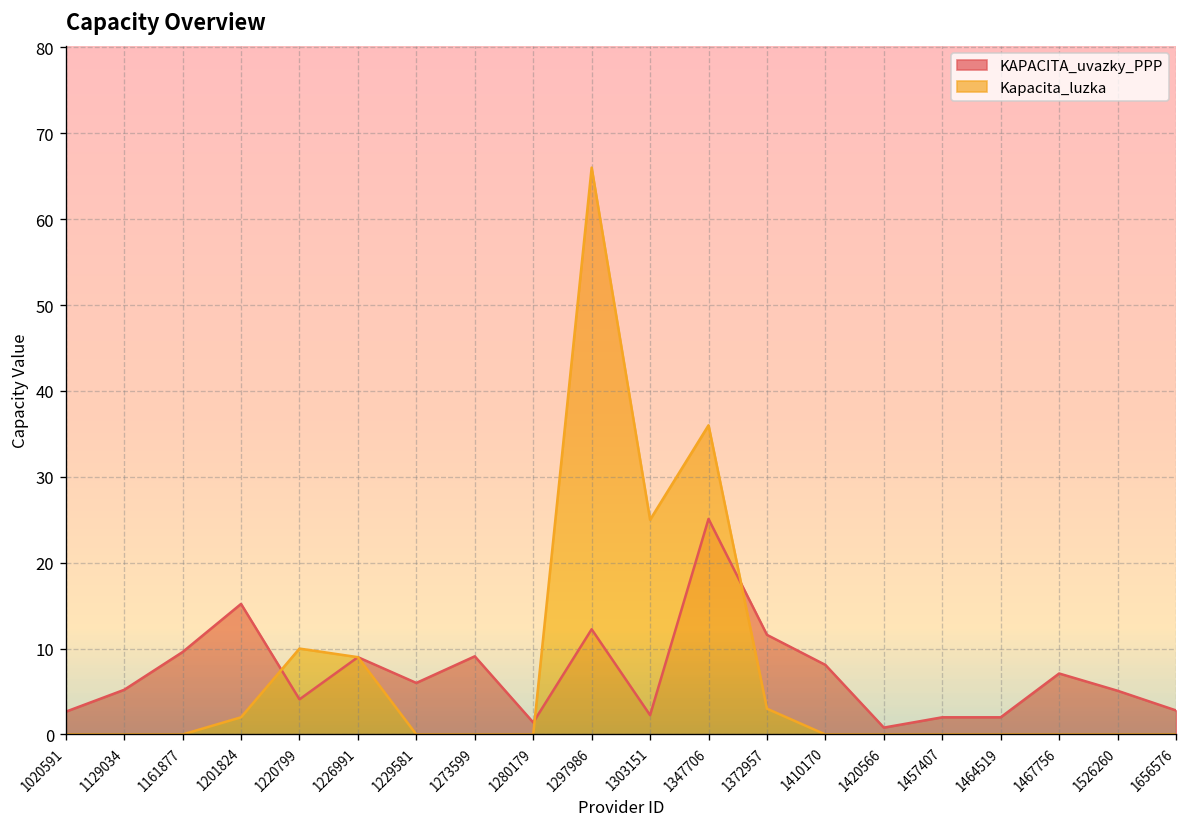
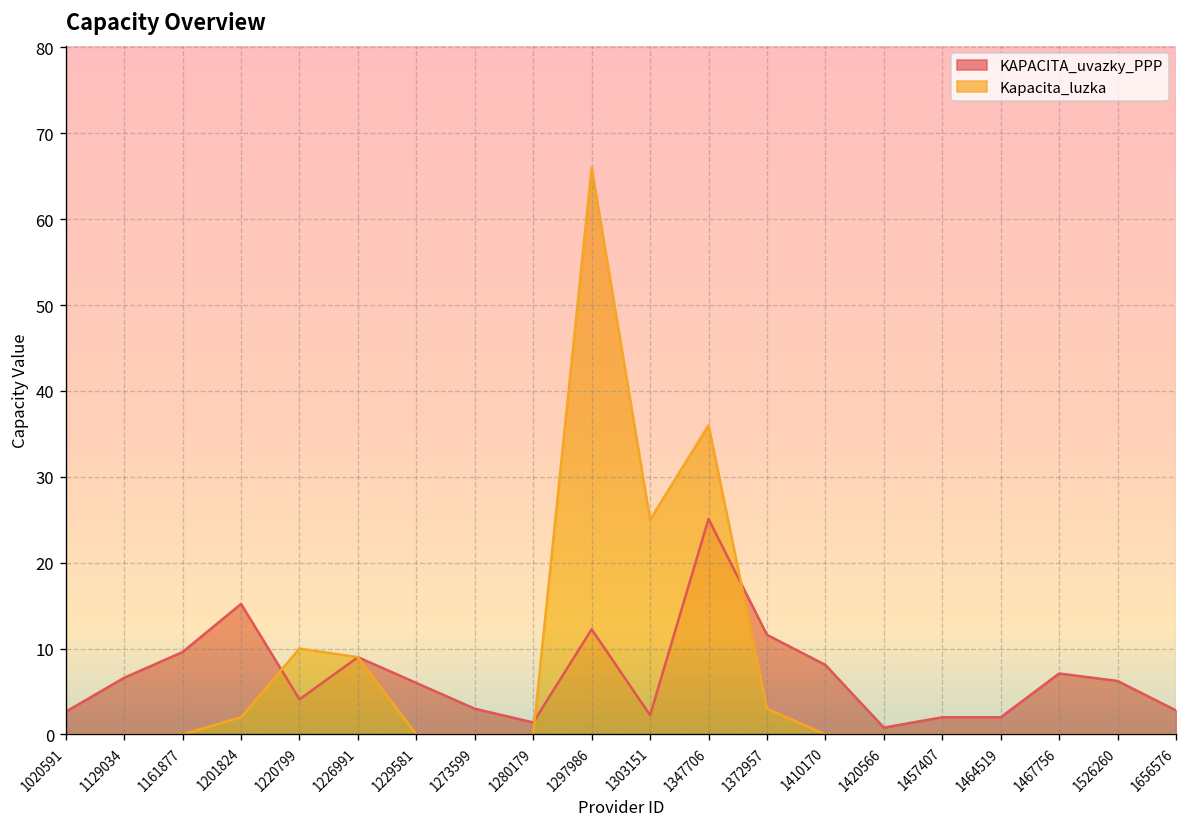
  {
    "KAPACITA_uvazky_PPP": {
-     "1129034": 5,
+     "1129034": 7,
      "1161877": 10,
      "1201824": 15,
      "1220799": 4,
      "1229581": 6,
-     "1273599": 9,
+     "1273599": 3,
      "1280179": 1,
      "1297986": 12,
      "1303151": 2,
      "1347706": 25,
      "1372957": 12,
      "1410170": 8,
      "1420566": 1,
      "1457407": 2,
      "1464519": 2,
      "1467756": 7,
-     "1526260": 5
+     "1526260": 6
    }
  }
